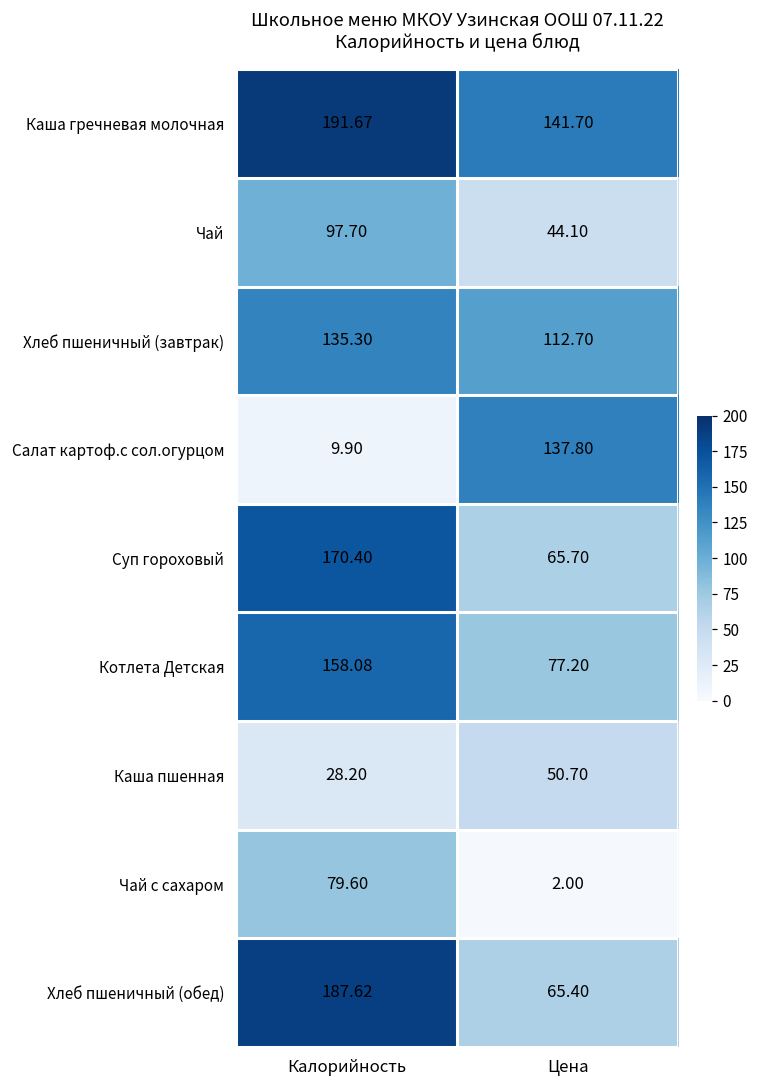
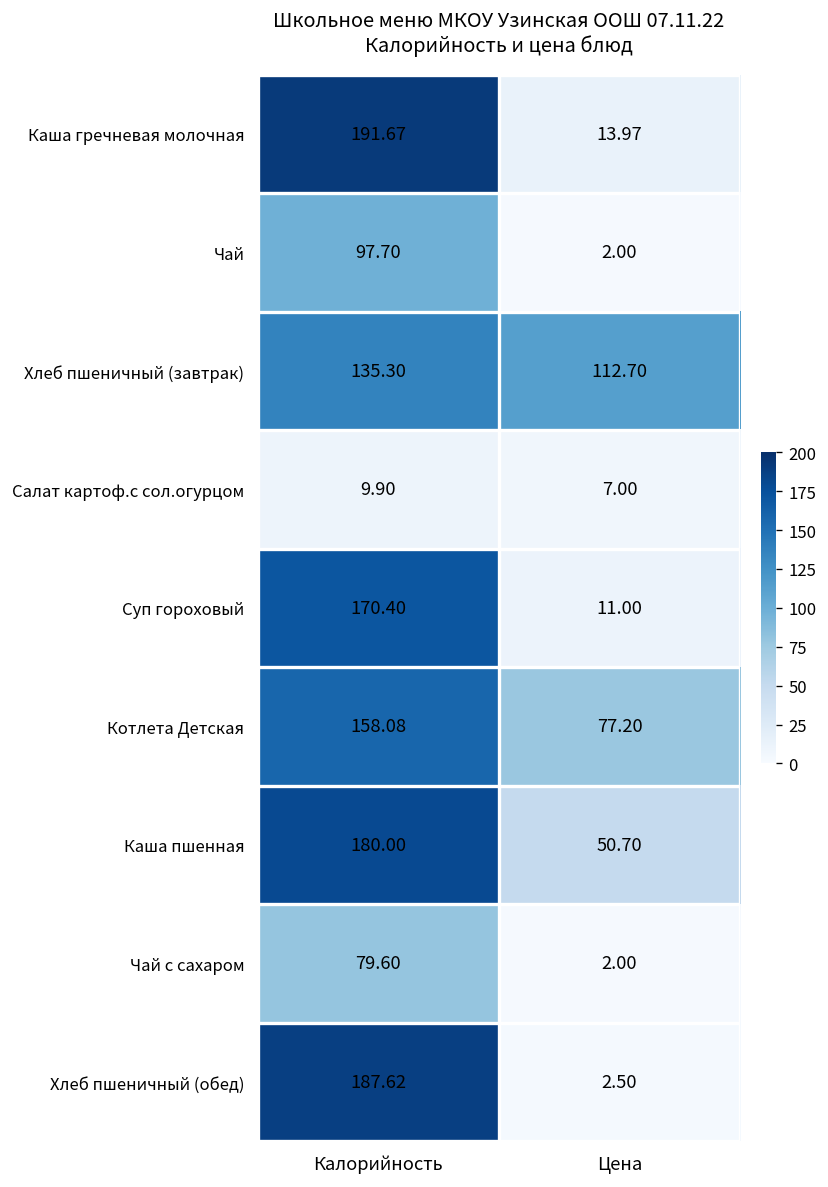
  {
    "Каша гречневая молочная": {
      "Калорийность": 191.67,
-     "Цена": 141.70
+     "Цена": 13.97
    },
    "Чай": {
      "Калорийность": 97.70,
-     "Цена": 44.10
+     "Цена": 2.00
    },
    "Хлеб пшеничный (завтрак)": {
      "Калорийность": 135.30,
      "Цена": 112.70
    },
    "Салат картоф.с сол.огурцом": {
      "Калорийность": 9.90,
-     "Цена": 137.80
+     "Цена": 7.00
    },
    "Суп гороховый": {
      "Калорийность": 170.40,
-     "Цена": 65.70
+     "Цена": 11.00
    },
    "Котлета Детская": {
      "Калорийность": 158.08,
      "Цена": 77.20
    },
    "Каша пшенная": {
-     "Калорийность": 28.20,
+     "Калорийность": 180.00,
      "Цена": 50.70
    },
    "Чай с сахаром": {
      "Калорийность": 79.60,
      "Цена": 2.00
    },
    "Хлеб пшеничный (обед)": {
      "Калорийность": 187.62,
-     "Цена": 65.40
+     "Цена": 2.50
    }
  }
